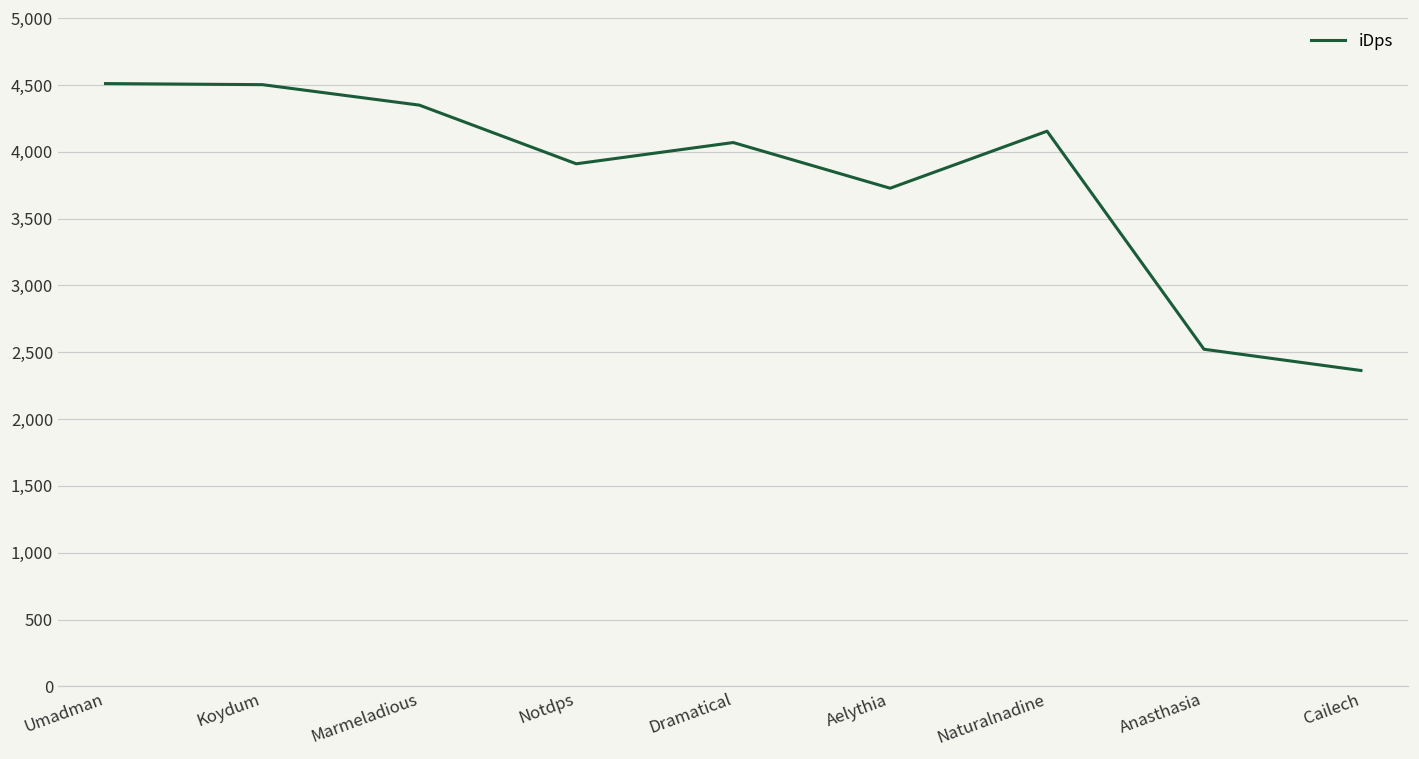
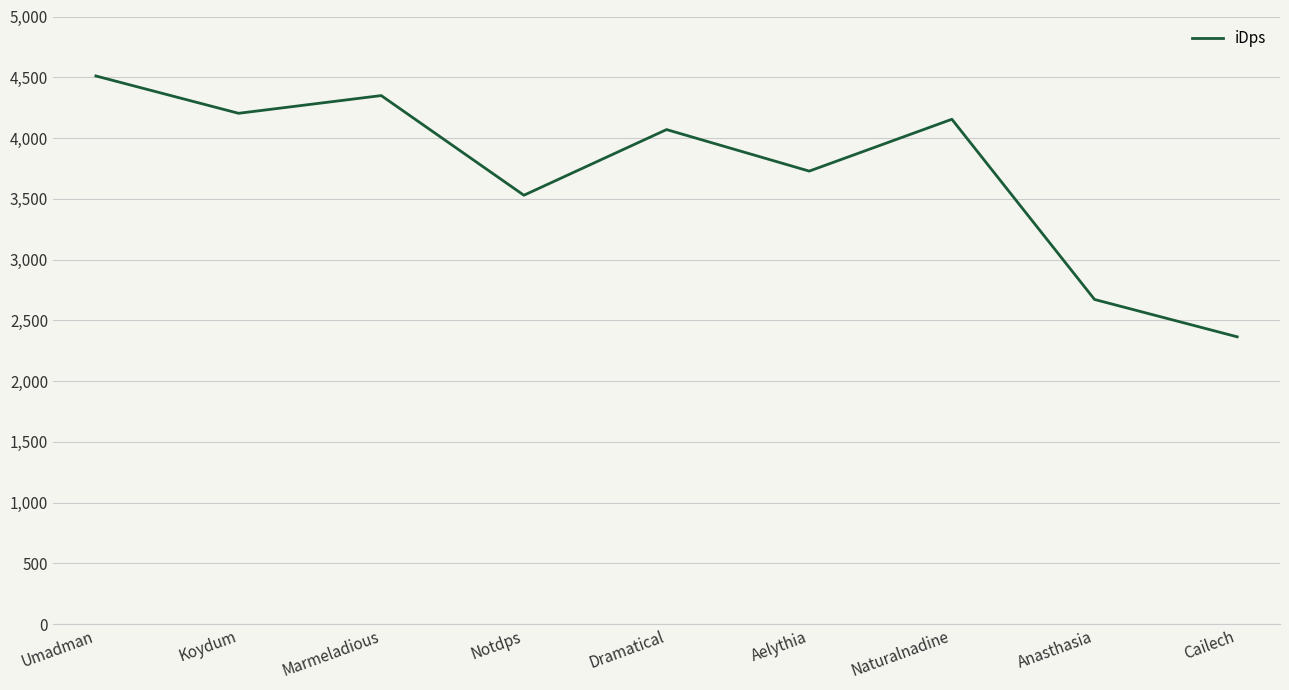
  {
    "Umadman": "4,510",
-   "Koydum": "4,500",
+   "Koydum": "4,200",
    "Marmeladious": "4,350",
-   "Notdps": "3,910",
+   "Notdps": "3,530",
    "Dramatical": "4,070",
    "Aelythia": "3,730",
    "Naturalnadine": "4,150",
-   "Anasthasia": "2,520",
+   "Anasthasia": "2,670",
    "Cailech": "2,360"
  }
